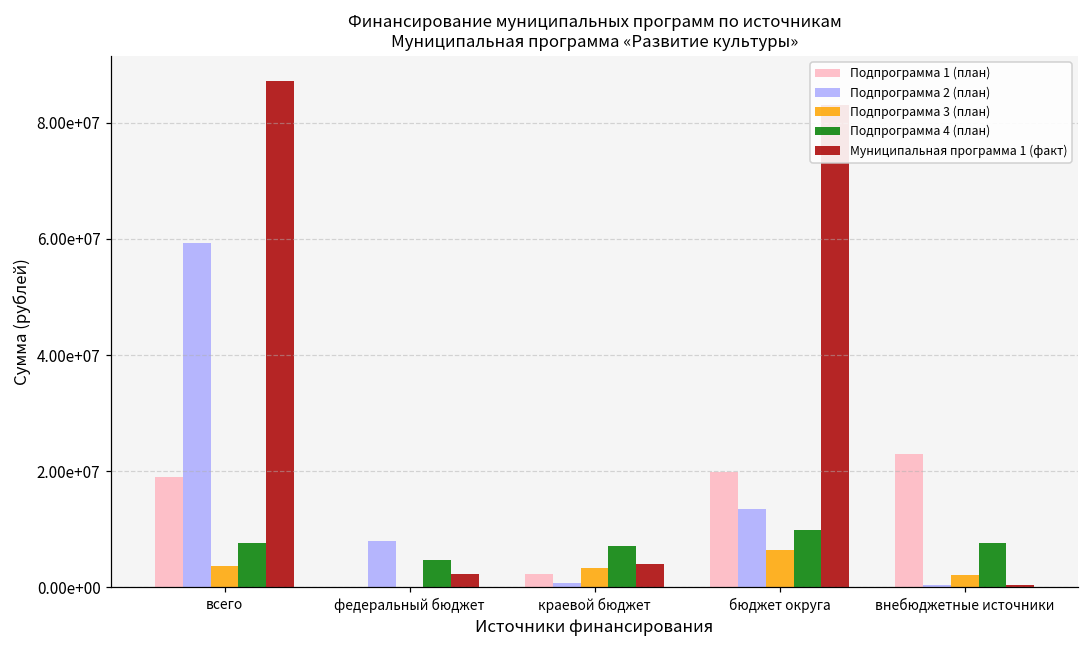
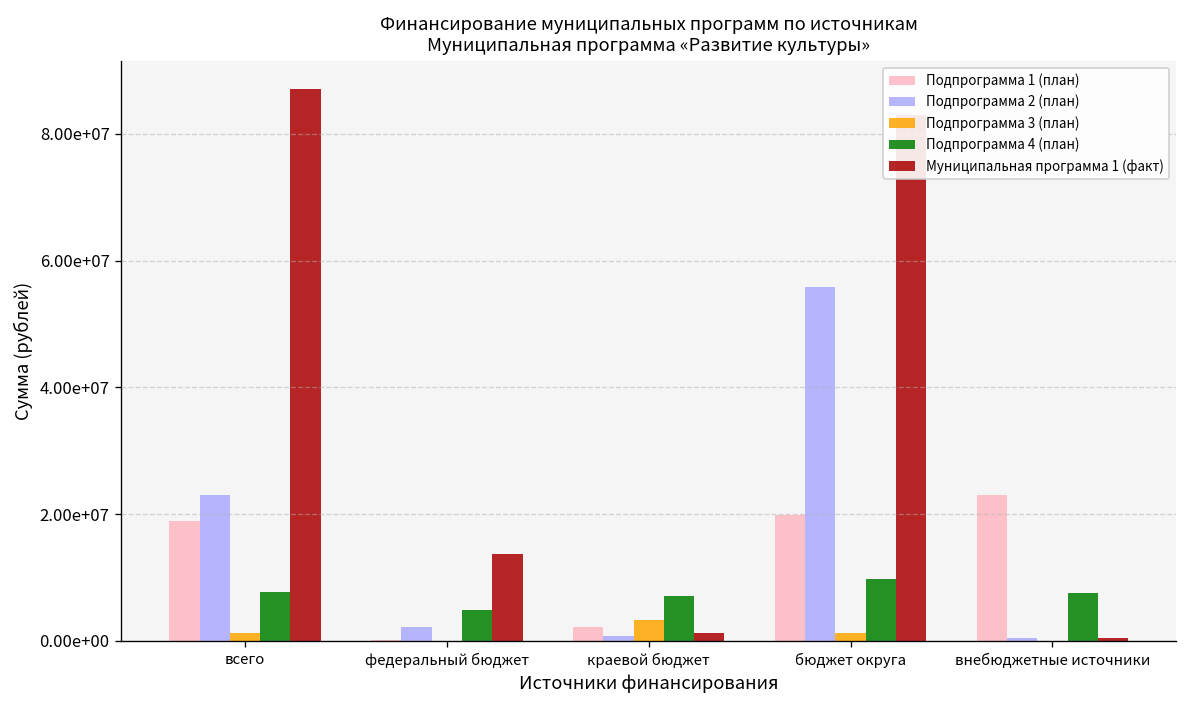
  {
    "Подпрограмма 1 (план)": {
      "всего": 19000000,
      "краевой бюджет": 2000000,
      "бюджет округа": 20000000,
      "внебюджетные источники": 23000000
    },
    "Подпрограмма 2 (план)": {
-     "всего": 59000000,
-     "федеральный бюджет": 8000000,
+     "всего": 23000000,
+     "федеральный бюджет": 2000000,
      "краевой бюджет": 1000000,
-     "бюджет округа": 13000000
+     "бюджет округа": 56000000
    },
    "Подпрограмма 3 (план)": {
-     "всего": 4000000,
+     "всего": 1000000,
      "федеральный бюджет": 0,
      "краевой бюджет": 3000000,
-     "бюджет округа": 6000000,
-     "внебюджетные источники": 2000000
+     "бюджет округа": 1000000,
+     "внебюджетные источники": 0
    },
    "Подпрограмма 4 (план)": {
      "всего": 8000000,
      "федеральный бюджет": 5000000,
      "краевой бюджет": 7000000,
      "бюджет округа": 10000000,
      "внебюджетные источники": 8000000
    },
    "Муниципальная программа 1 (факт)": {
      "всего": 87000000,
-     "федеральный бюджет": 2000000,
-     "краевой бюджет": 4000000
+     "федеральный бюджет": 14000000,
+     "краевой бюджет": 1000000
    }
  }
